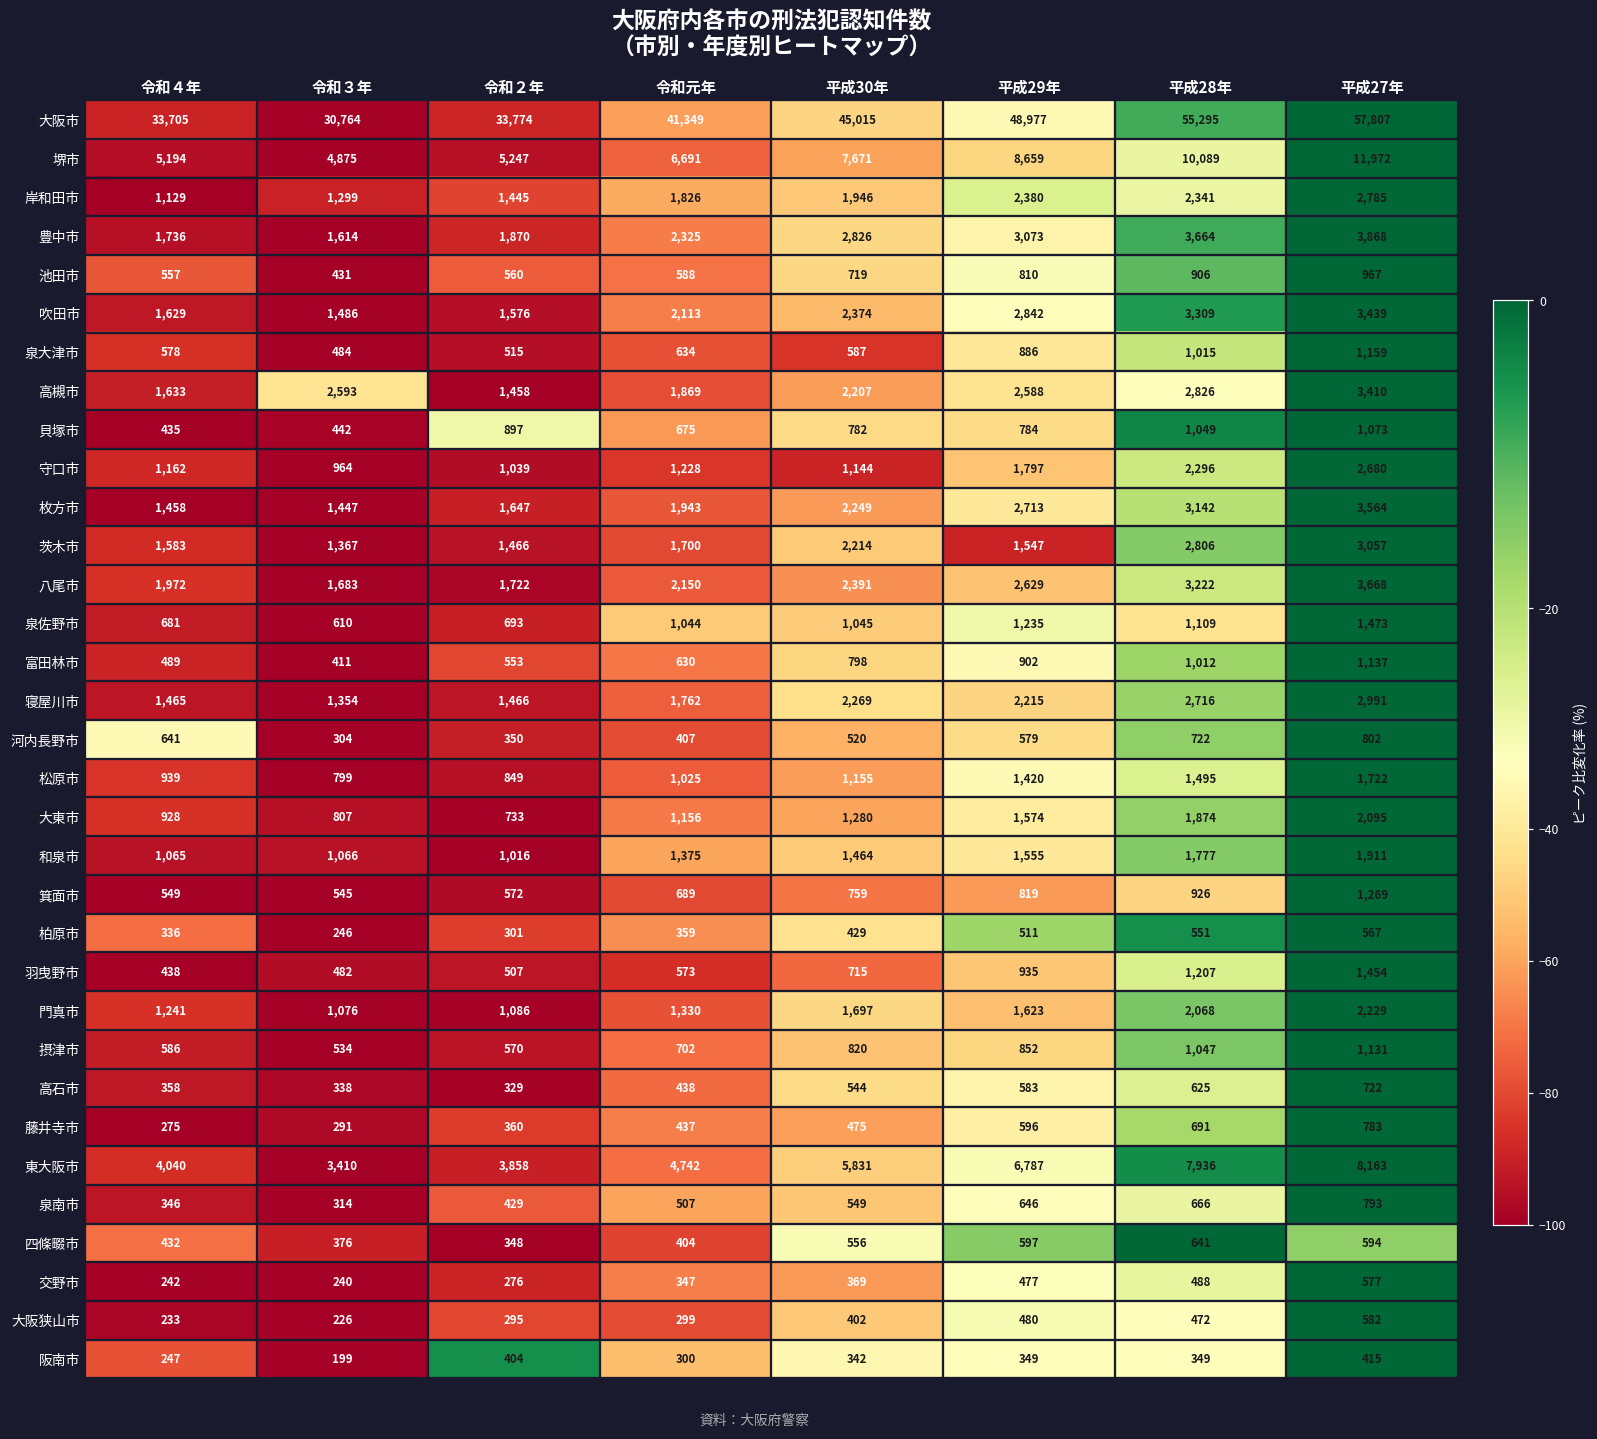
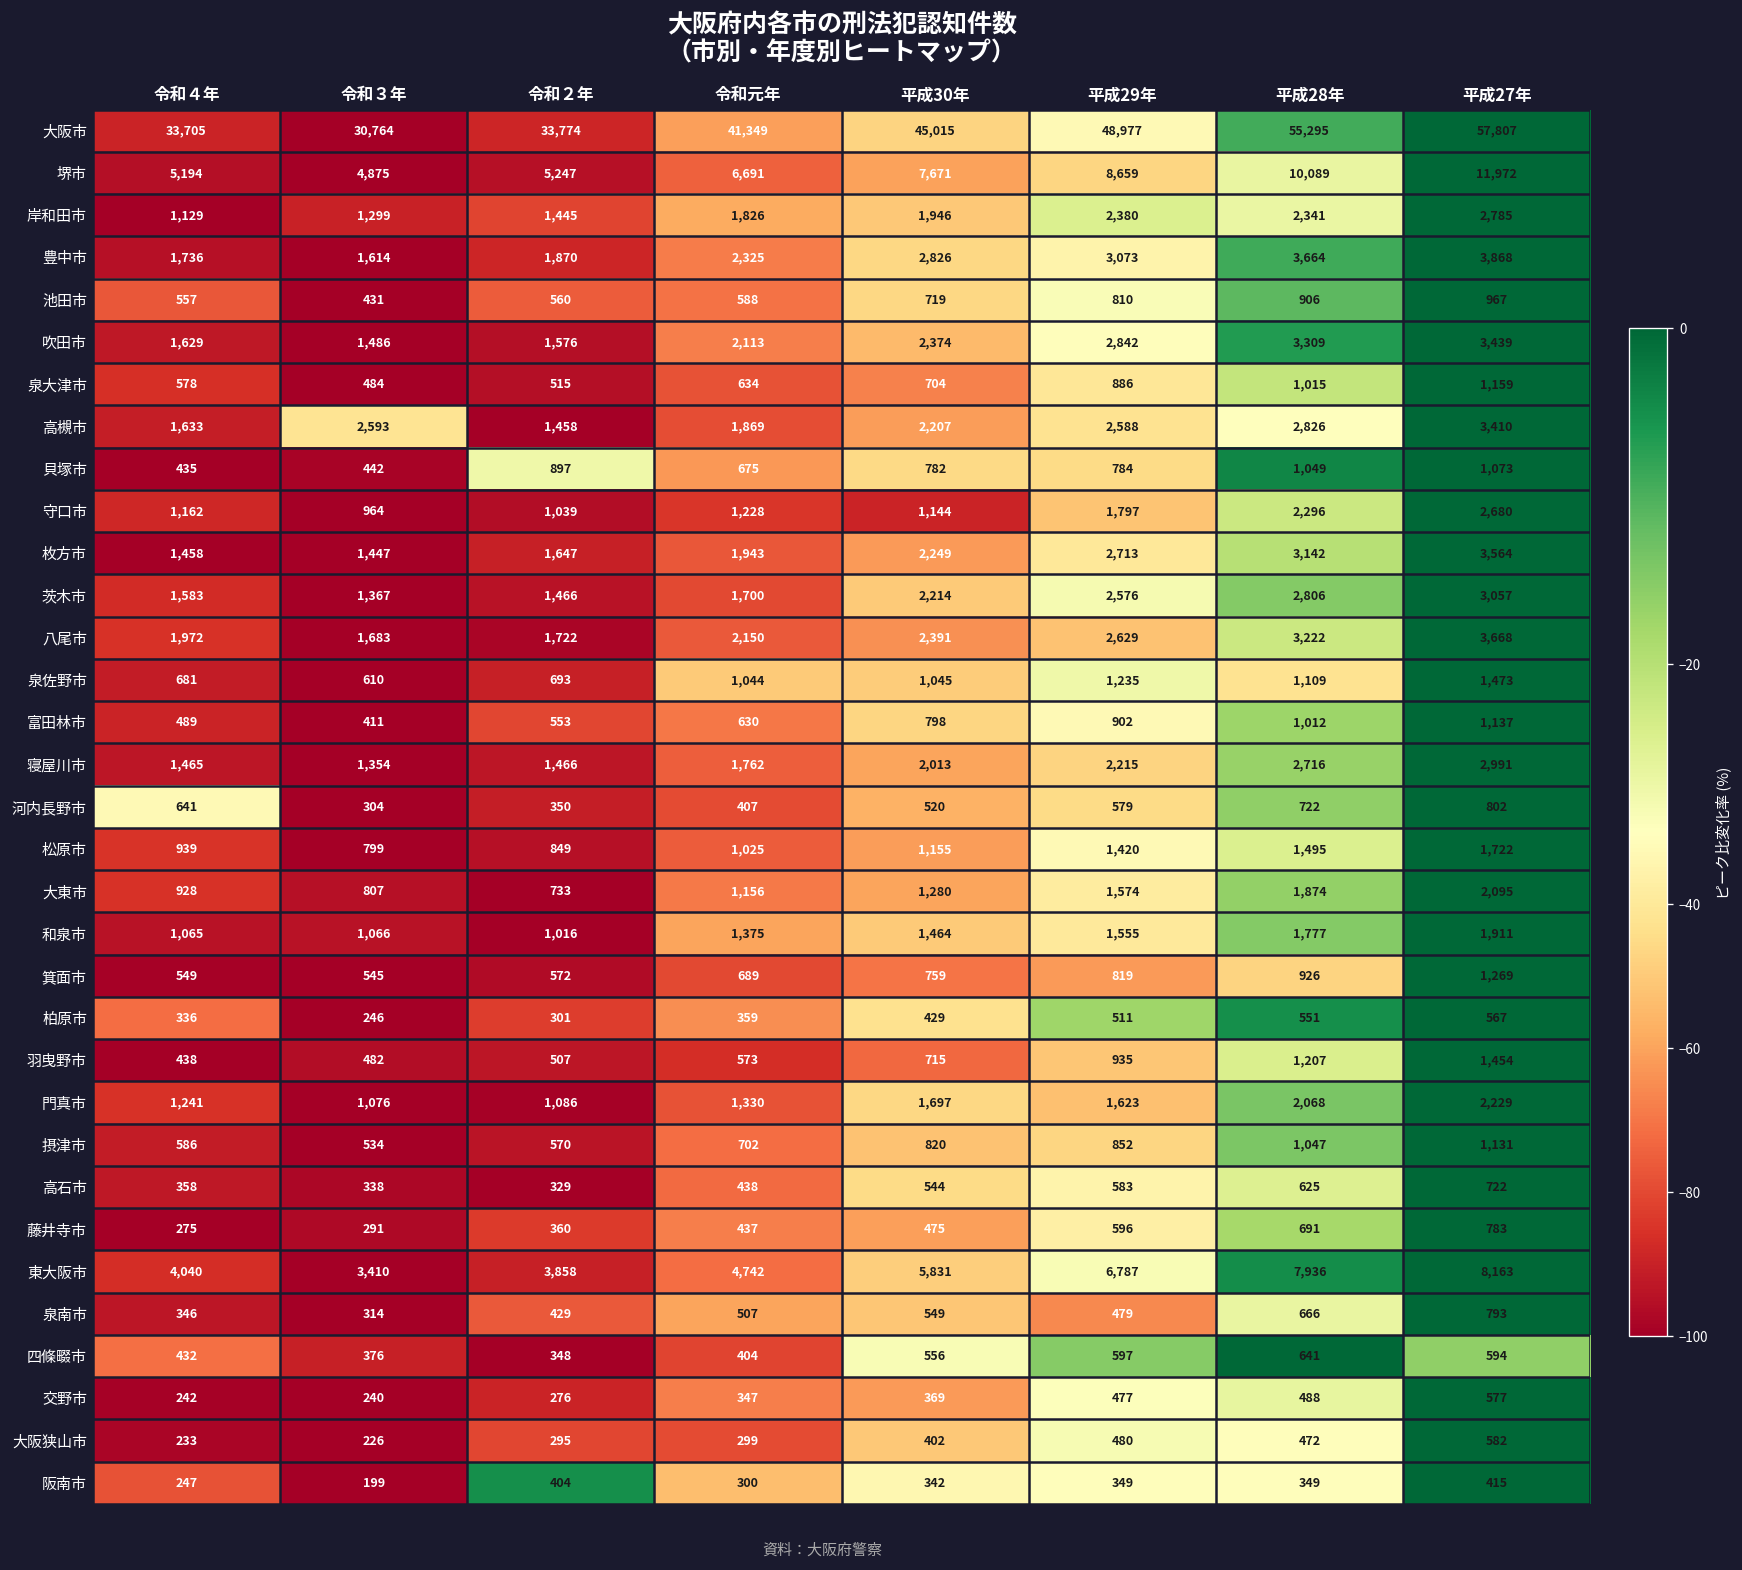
  {
    "泉大津市": {
      "令和４年": "578",
      "令和３年": "484",
      "令和２年": "515",
      "令和元年": "634",
-     "平成30年": "587",
+     "平成30年": "704",
      "平成29年": "886",
      "平成28年": "1,015",
      "平成27年": "1,159"
    },
    "茨木市": {
      "令和４年": "1,583",
      "令和３年": "1,367",
      "令和２年": "1,466",
      "令和元年": "1,700",
      "平成30年": "2,214",
-     "平成29年": "1,547",
+     "平成29年": "2,576",
      "平成28年": "2,806",
      "平成27年": "3,057"
    },
    "寝屋川市": {
      "令和４年": "1,465",
      "令和３年": "1,354",
      "令和２年": "1,466",
      "令和元年": "1,762",
-     "平成30年": "2,269",
+     "平成30年": "2,013",
      "平成29年": "2,215",
      "平成28年": "2,716",
      "平成27年": "2,991"
    },
    "泉南市": {
      "令和４年": "346",
      "令和３年": "314",
      "令和２年": "429",
      "令和元年": "507",
      "平成30年": "549",
-     "平成29年": "646",
+     "平成29年": "479",
      "平成28年": "666",
      "平成27年": "793"
    }
  }
